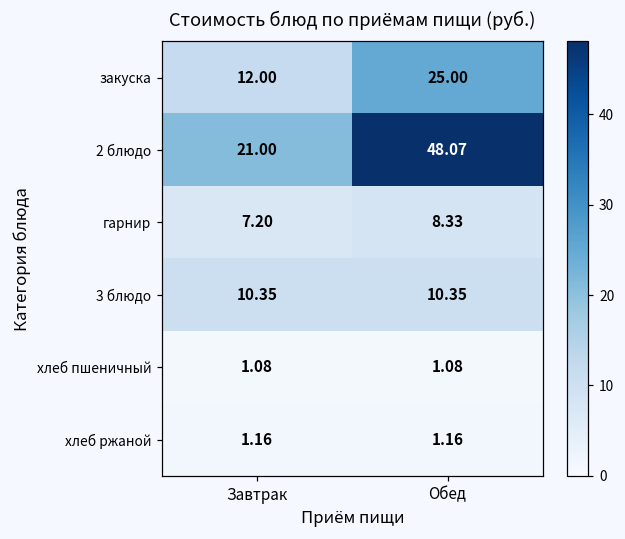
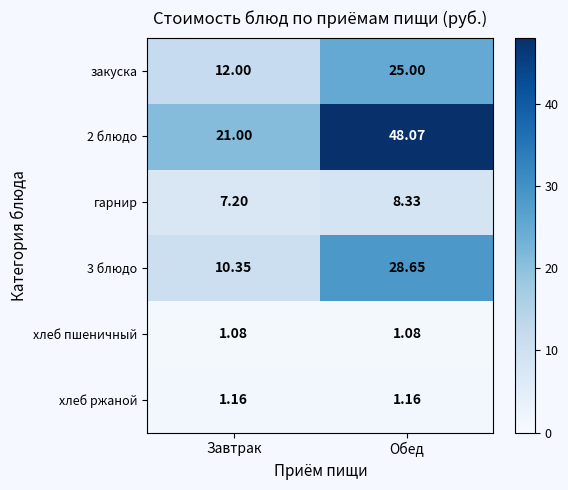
  {
    "закуска": {
      "Завтрак": 12.00,
      "Обед": 25.00
    },
    "2 блюдо": {
      "Завтрак": 21.00,
      "Обед": 48.07
    },
    "гарнир": {
      "Завтрак": 7.20,
      "Обед": 8.33
    },
    "3 блюдо": {
      "Завтрак": 10.35,
-     "Обед": 10.35
+     "Обед": 28.65
    },
    "хлеб пшеничный": {
      "Завтрак": 1.08,
      "Обед": 1.08
    },
    "хлеб ржаной": {
      "Завтрак": 1.16,
      "Обед": 1.16
    }
  }
